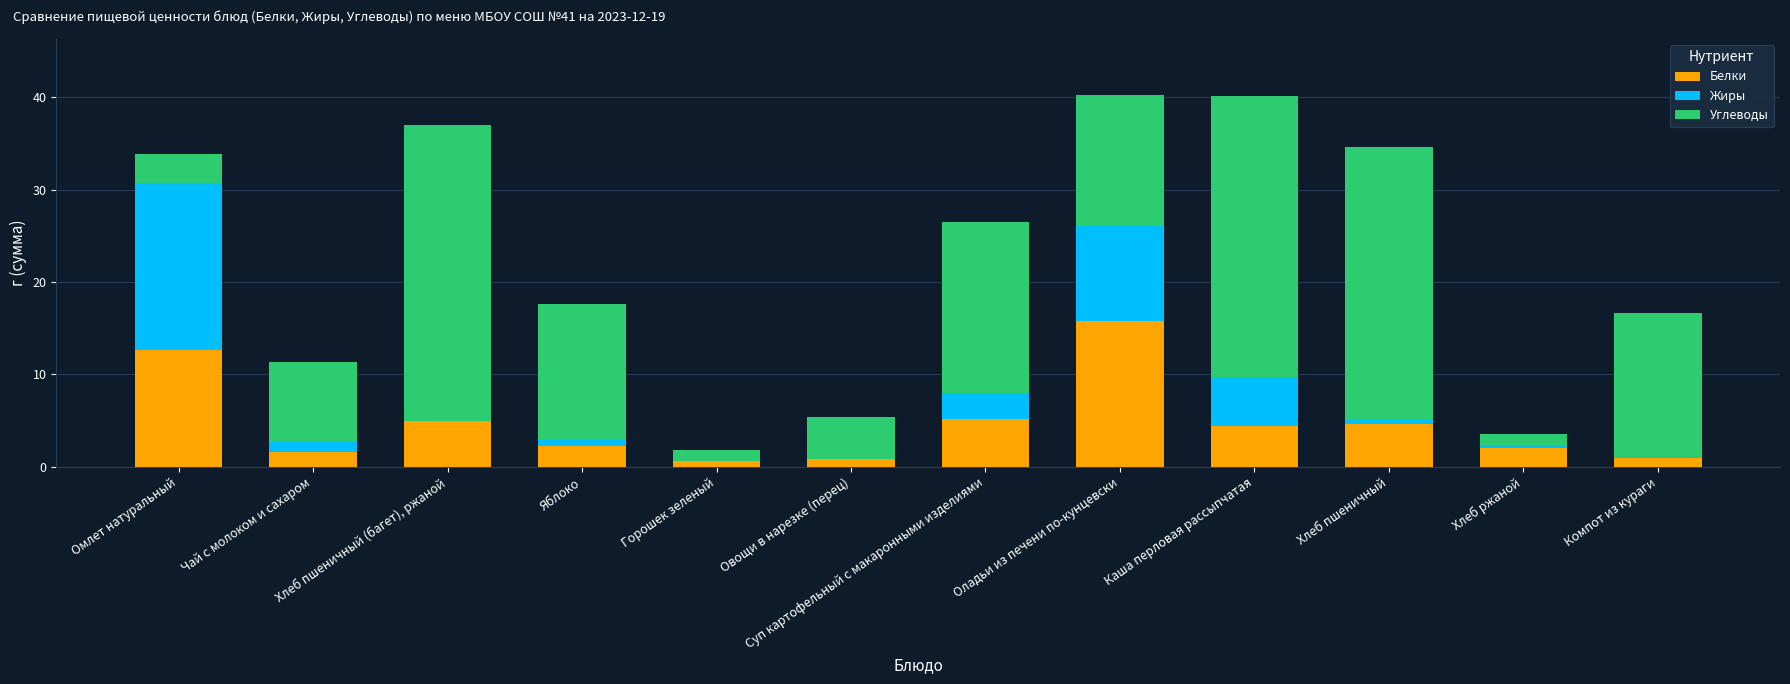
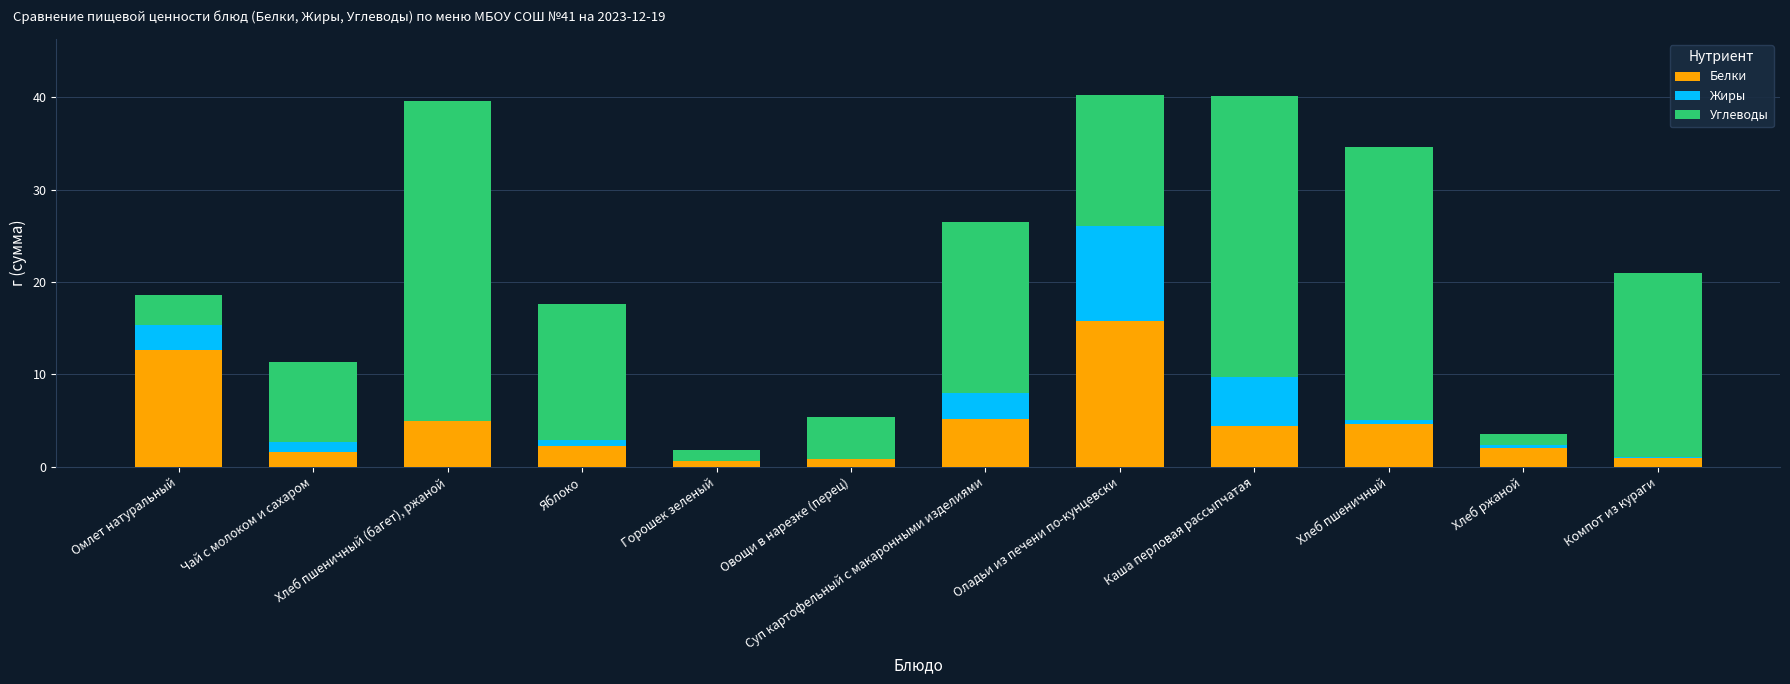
  {
    "Белки": {
      "Омлет натуральный": 13,
      "Чай с молоком и сахаром": 2,
      "Хлеб пшеничный (багет), ржаной": 5,
      "Яблоко": 2,
      "Горошек зеленый": 1,
      "Овощи в нарезке (перец)": 1,
      "Суп картофельный с макаронными изделиями": 5,
      "Оладьи из печени по-кунцевски": 16,
      "Каша перловая рассыпчатая": 4,
      "Хлеб пшеничный": 5,
      "Хлеб ржаной": 2,
      "Компот из кураги": 1
    },
    "Жиры": {
-     "Омлет натуральный": 18,
+     "Омлет натуральный": 3,
      "Чай с молоком и сахаром": 1,
      "Хлеб пшеничный (багет), ржаной": 0,
      "Яблоко": 1,
      "Горошек зеленый": 0,
      "Суп картофельный с макаронными изделиями": 3,
      "Оладьи из печени по-кунцевски": 10,
      "Каша перловая рассыпчатая": 5,
      "Хлеб пшеничный": 1,
      "Хлеб ржаной": 0
    },
    "Углеводы": {
      "Омлет натуральный": 3,
      "Чай с молоком и сахаром": 9,
-     "Хлеб пшеничный (багет), ржаной": 32,
+     "Хлеб пшеничный (багет), ржаной": 35,
      "Яблоко": 15,
      "Горошек зеленый": 1,
      "Овощи в нарезке (перец)": 5,
      "Суп картофельный с макаронными изделиями": 19,
      "Оладьи из печени по-кунцевски": 14,
      "Каша перловая рассыпчатая": 31,
      "Хлеб пшеничный": 30,
      "Хлеб ржаной": 1,
-     "Компот из кураги": 16
+     "Компот из кураги": 20
    }
  }
